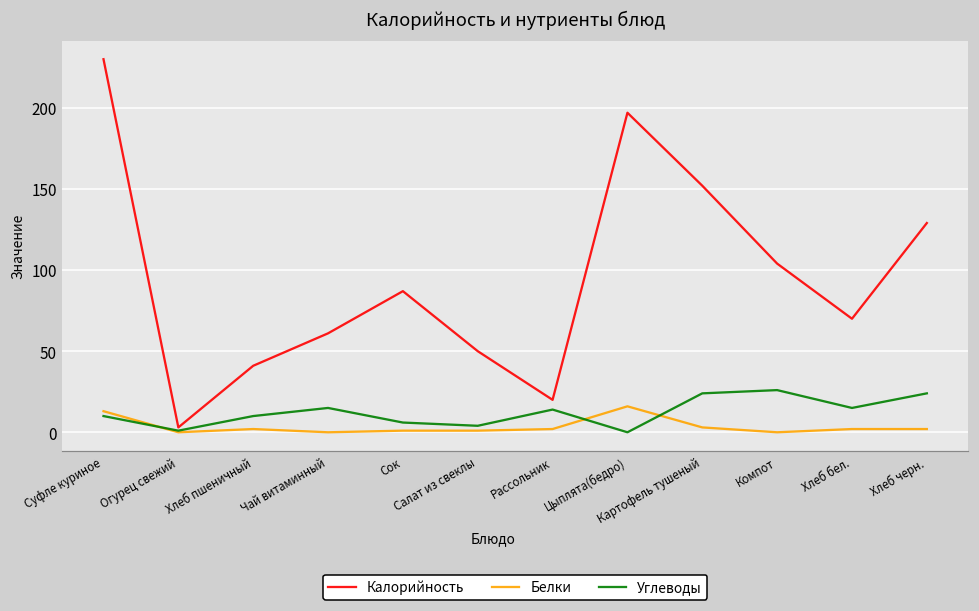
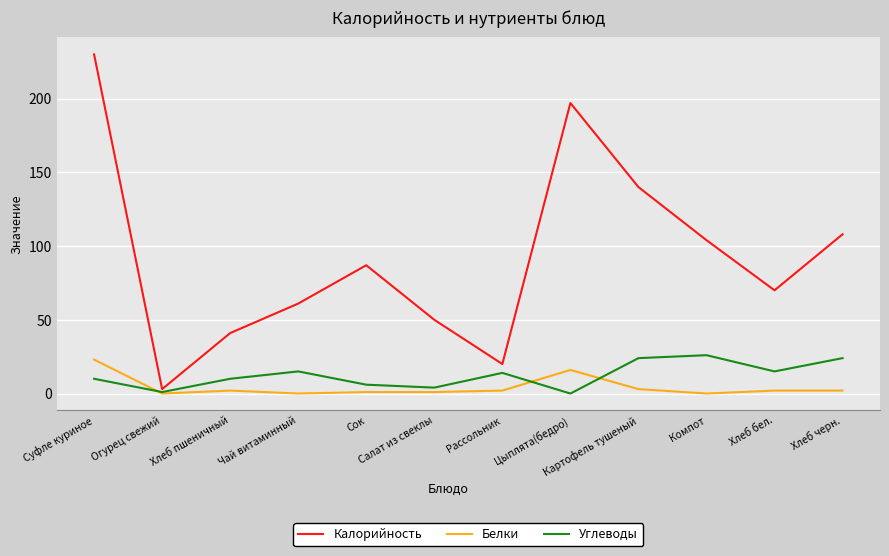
  {
    "Калорийность": {
      "Суфле куриное": 230,
      "Огурец свежий": 3,
      "Хлеб пшеничный": 41,
      "Чай витаминный": 61,
      "Сок": 87,
      "Салат из свеклы": 50,
      "Рассольник": 20,
      "Цыплята(бедро)": 197,
-     "Картофель тушеный": 152,
+     "Картофель тушеный": 140,
      "Компот": 104,
      "Хлеб бел.": 70,
-     "Хлеб черн.": 129
+     "Хлеб черн.": 108
    },
    "Белки": {
-     "Суфле куриное": 13,
+     "Суфле куриное": 23,
      "Хлеб пшеничный": 2,
      "Чай витаминный": 0,
      "Сок": 1,
      "Салат из свеклы": 1,
      "Рассольник": 2,
      "Цыплята(бедро)": 16,
      "Картофель тушеный": 3,
      "Компот": 0,
      "Хлеб бел.": 2,
      "Хлеб черн.": 2
    },
    "Углеводы": {
      "Суфле куриное": 10,
      "Хлеб пшеничный": 10,
      "Чай витаминный": 15,
      "Сок": 6,
      "Салат из свеклы": 4,
      "Рассольник": 14,
      "Цыплята(бедро)": 0,
      "Картофель тушеный": 24,
      "Компот": 26,
      "Хлеб бел.": 15,
      "Хлеб черн.": 24
    }
  }
